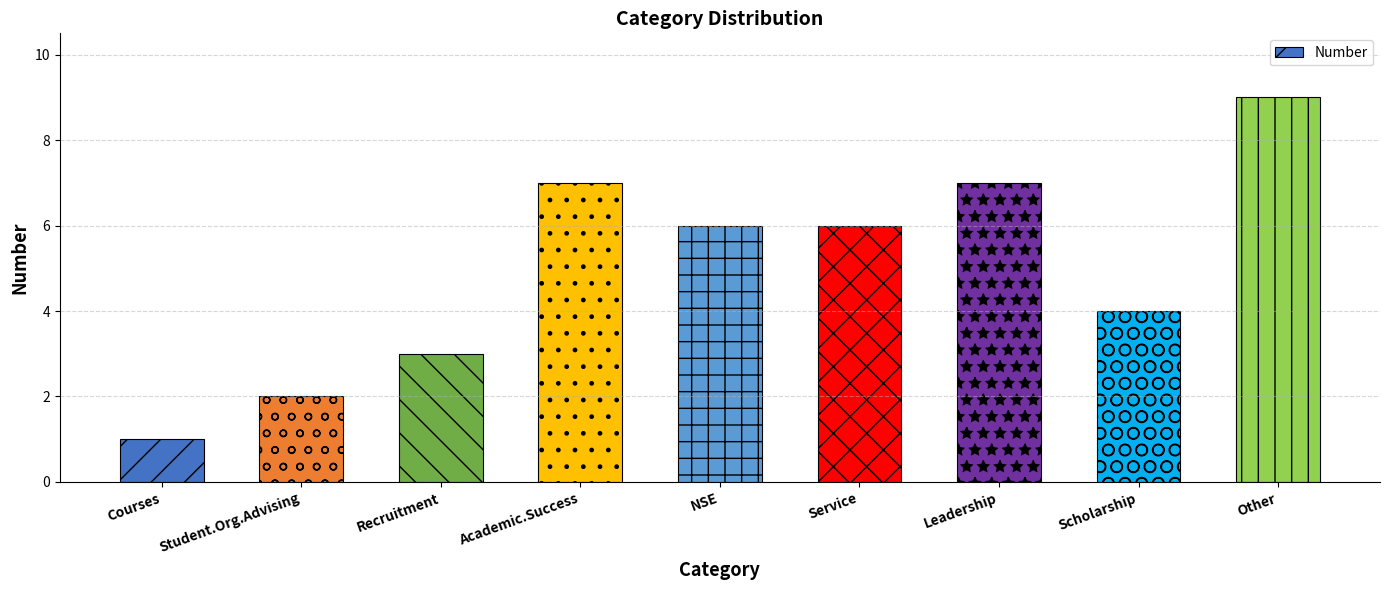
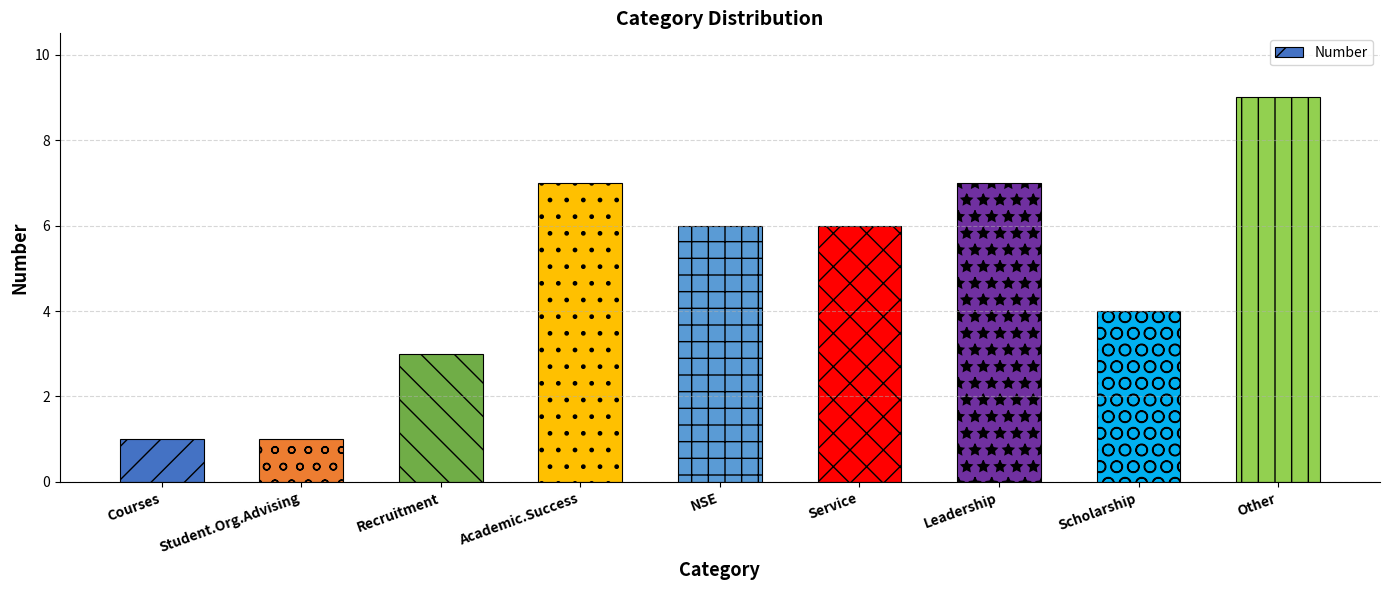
  {
    "Courses": 1,
-   "Student.Org.Advising": 2,
+   "Student.Org.Advising": 1,
    "Recruitment": 3,
    "Academic.Success": 7,
    "NSE": 6,
    "Service": 6,
    "Leadership": 7,
    "Scholarship": 4,
    "Other": 9
  }
